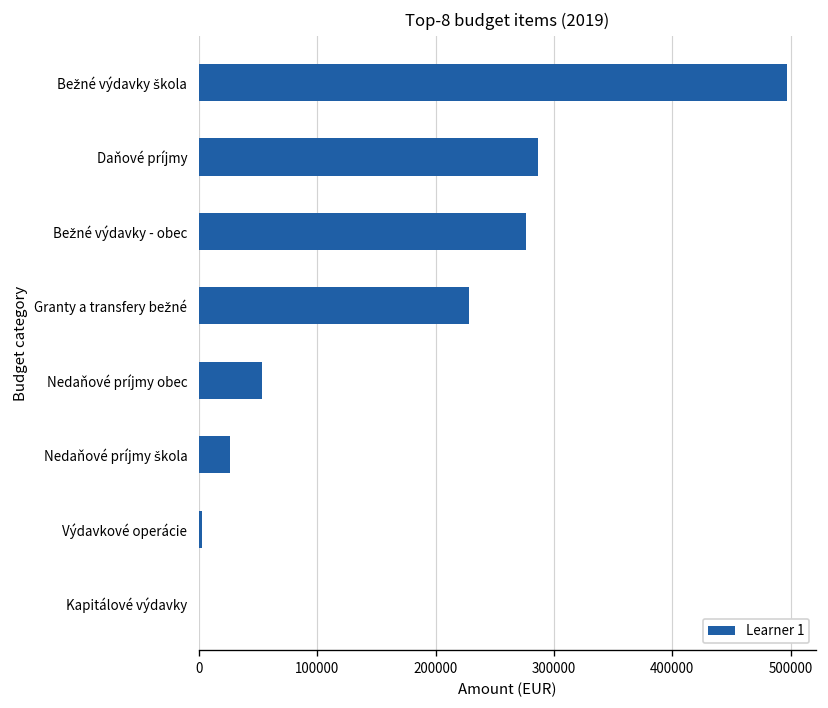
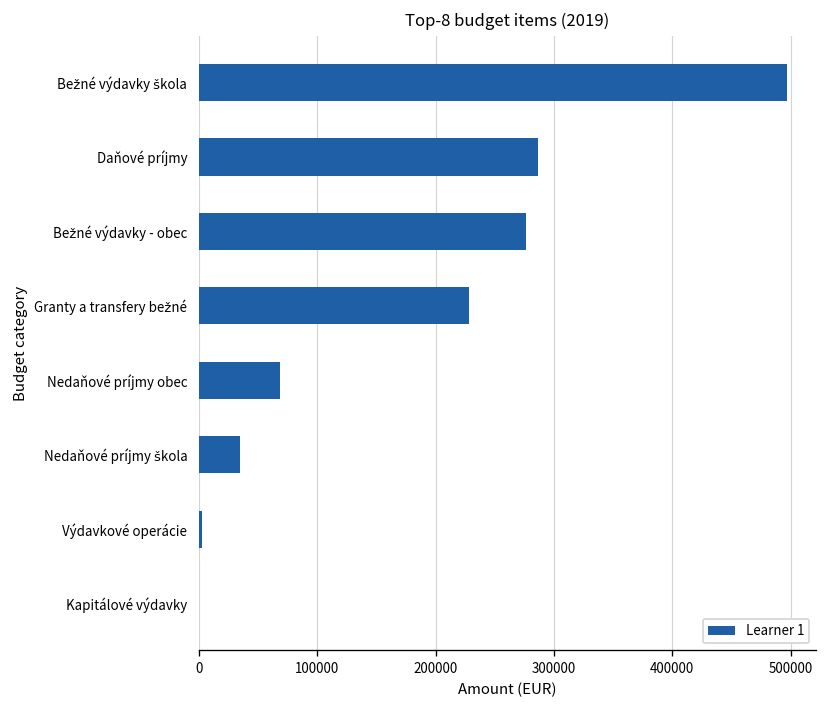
  {
    "Bežné výdavky škola": 500000,
    "Daňové príjmy": 290000,
    "Bežné výdavky - obec": 280000,
    "Granty a transfery bežné": 230000,
-   "Nedaňové príjmy obec": 50000,
-   "Nedaňové príjmy škola": 30000,
+   "Nedaňové príjmy obec": 70000,
+   "Nedaňové príjmy škola": 40000,
    "Výdavkové operácie": 0,
    "Kapitálové výdavky": 0
  }
